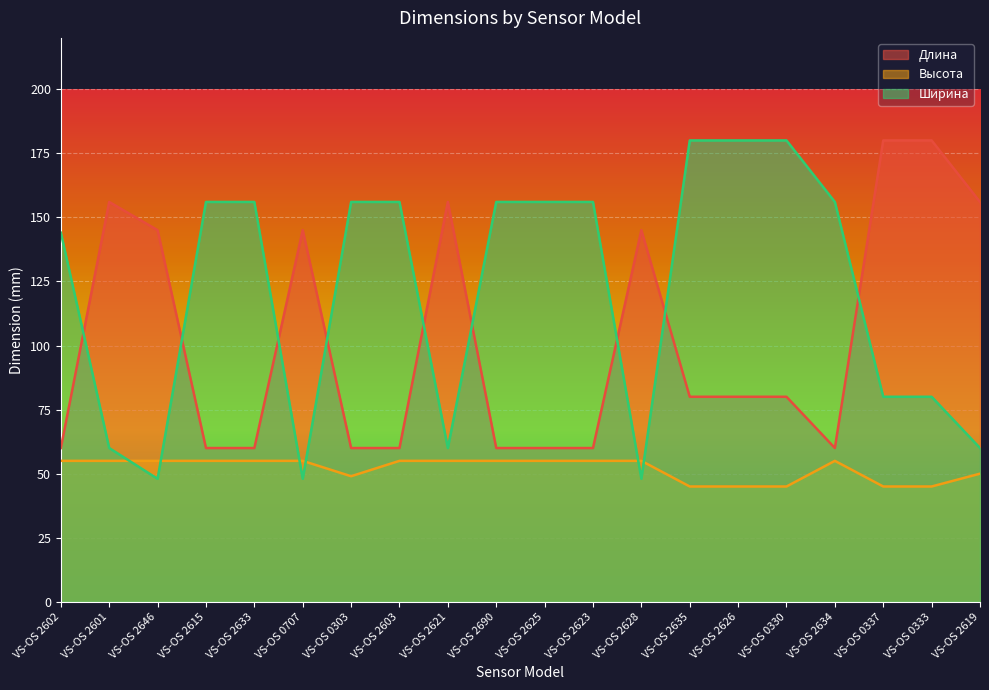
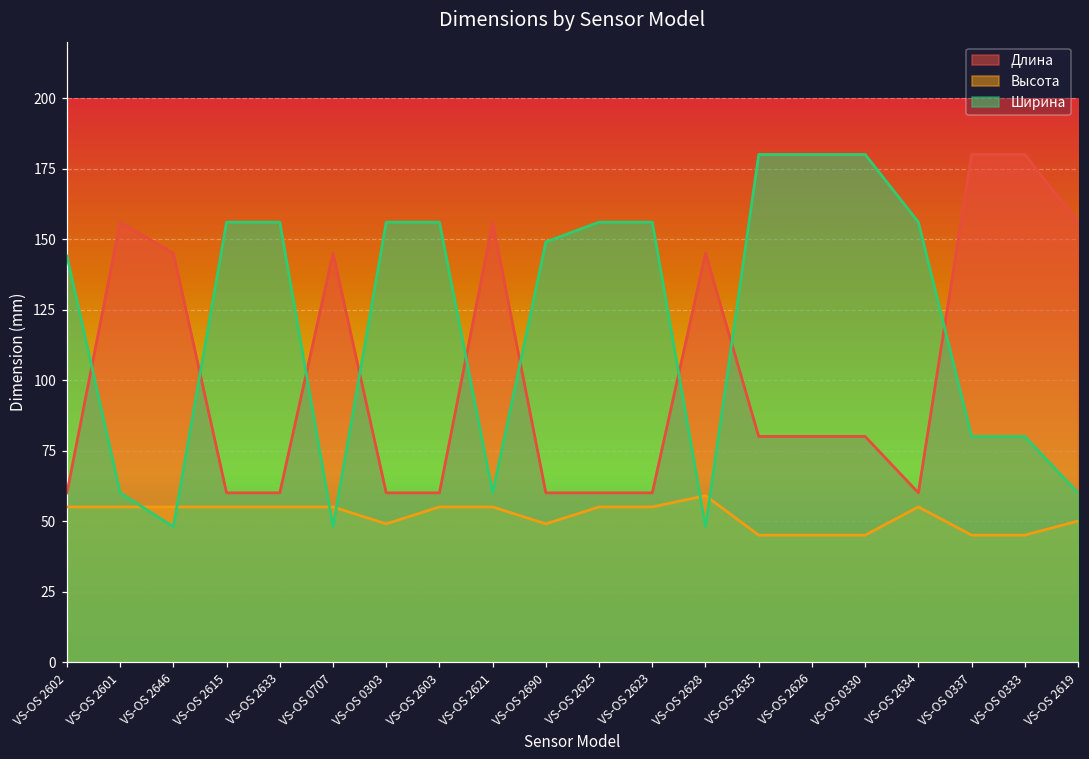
  {
    "Длина": {
      "VS-OS 2602": 60,
      "VS-OS 2601": 156,
      "VS-OS 2646": 145,
      "VS-OS 2615": 60,
      "VS-OS 2633": 60,
      "VS-OS 0707": 145,
      "VS-OS 0303": 60,
      "VS-OS 2603": 60,
      "VS-OS 2621": 156,
      "VS-OS 2690": 60,
      "VS-OS 2625": 60,
      "VS-OS 2623": 60,
      "VS-OS 2628": 145,
      "VS-OS 2635": 80,
      "VS-OS 2626": 80,
      "VS-OS 0330": 80,
      "VS-OS 2634": 60,
      "VS-OS 0337": 180,
      "VS-OS 0333": 180,
      "VS-OS 2619": 156
    },
    "Высота": {
      "VS-OS 2602": 55,
      "VS-OS 2601": 55,
      "VS-OS 2646": 55,
      "VS-OS 2615": 55,
      "VS-OS 2633": 55,
      "VS-OS 0707": 55,
      "VS-OS 0303": 49,
      "VS-OS 2603": 55,
      "VS-OS 2621": 55,
-     "VS-OS 2690": 55,
+     "VS-OS 2690": 49,
      "VS-OS 2625": 55,
      "VS-OS 2623": 55,
-     "VS-OS 2628": 55,
+     "VS-OS 2628": 59,
      "VS-OS 2635": 45,
      "VS-OS 2626": 45,
      "VS-OS 0330": 45,
      "VS-OS 2634": 55,
      "VS-OS 0337": 45,
      "VS-OS 0333": 45,
      "VS-OS 2619": 50
    },
    "Ширина": {
      "VS-OS 2602": 144,
      "VS-OS 2601": 60,
      "VS-OS 2646": 48,
      "VS-OS 2615": 156,
      "VS-OS 2633": 156,
      "VS-OS 0707": 48,
      "VS-OS 0303": 156,
      "VS-OS 2603": 156,
      "VS-OS 2621": 60,
-     "VS-OS 2690": 156,
+     "VS-OS 2690": 149,
      "VS-OS 2625": 156,
      "VS-OS 2623": 156,
      "VS-OS 2628": 48,
      "VS-OS 2635": 180,
      "VS-OS 2626": 180,
      "VS-OS 0330": 180,
      "VS-OS 2634": 156,
      "VS-OS 0337": 80,
      "VS-OS 0333": 80,
      "VS-OS 2619": 60
    }
  }
